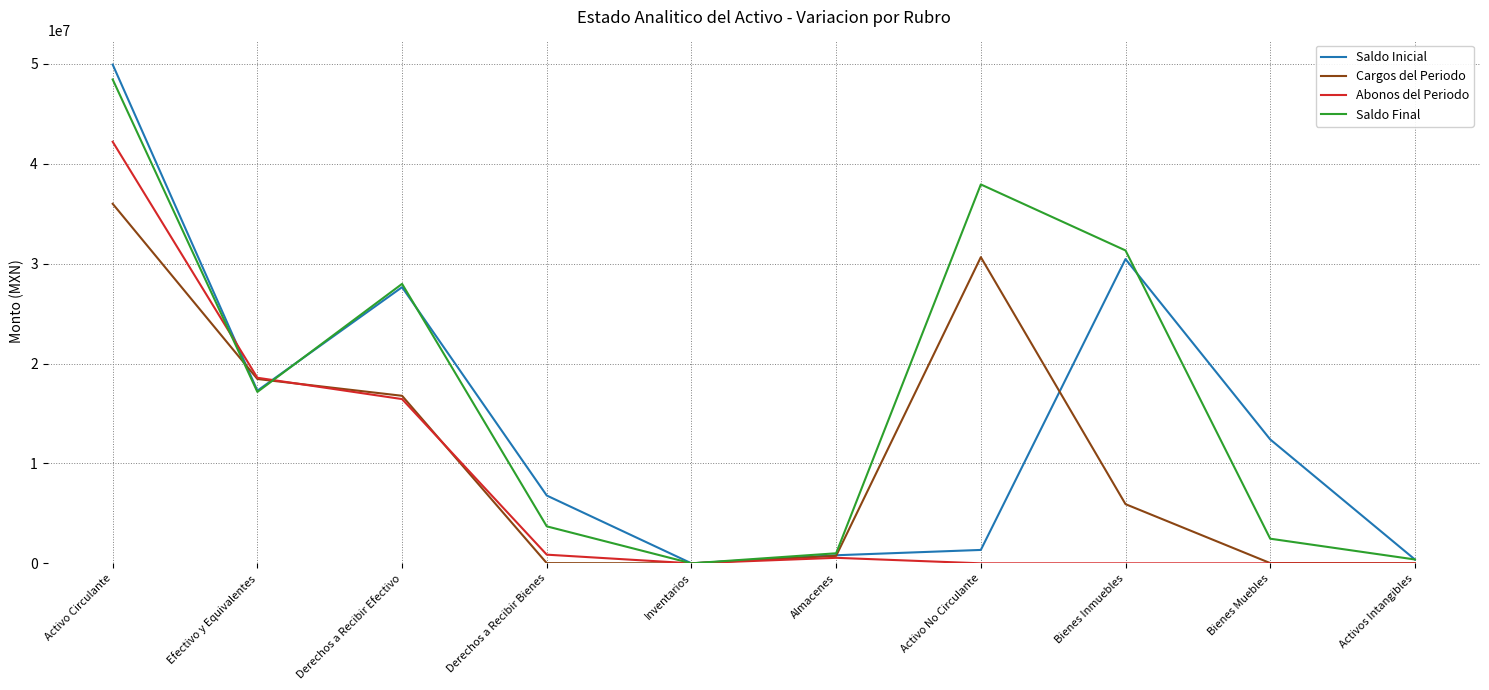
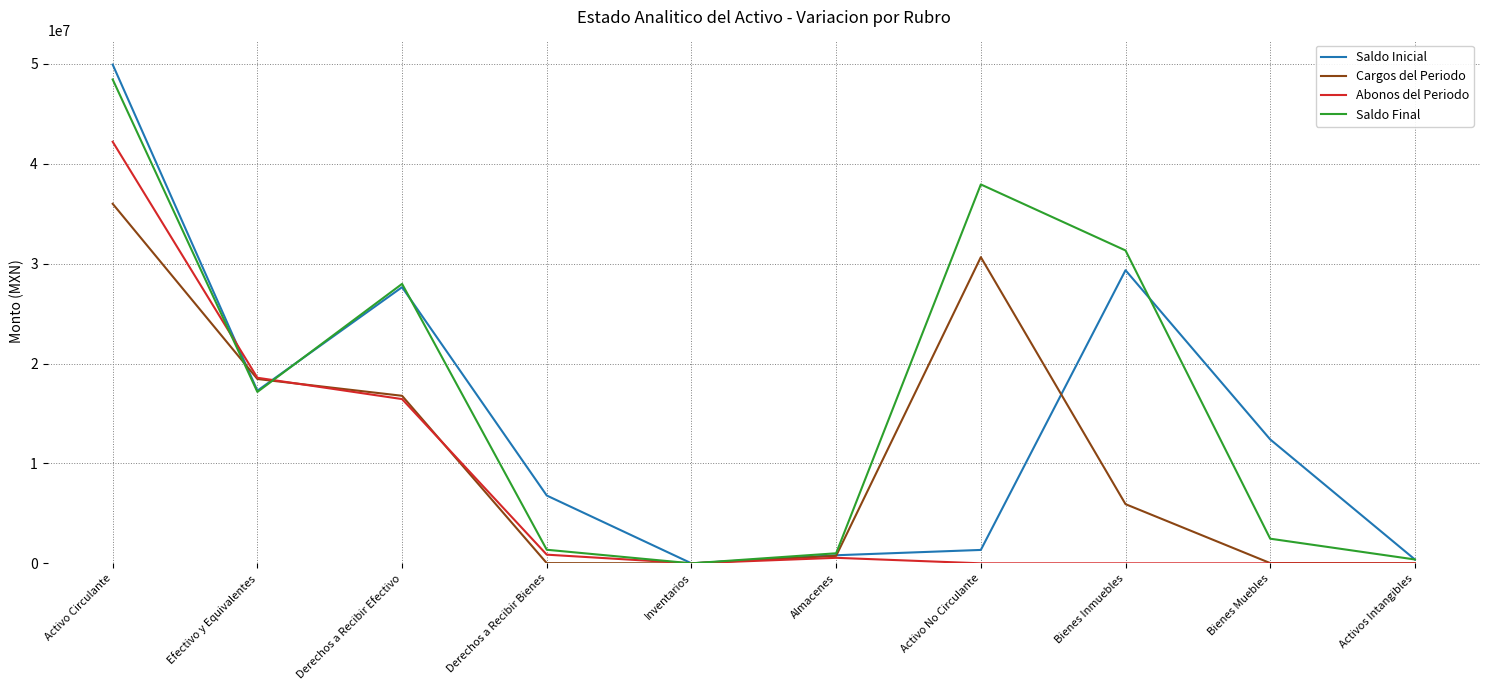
  {
    "Saldo Inicial": {
      "Activo Circulante": 50000000,
      "Derechos a Recibir Efectivo": 28000000,
      "Derechos a Recibir Bienes": 7000000,
      "Activo No Circulante": 1000000,
-     "Bienes Inmuebles": 30000000,
+     "Bienes Inmuebles": 29000000,
      "Bienes Muebles": 12000000
    },
    "Cargos del Periodo": {
      "Activo Circulante": 36000000,
      "Derechos a Recibir Efectivo": 17000000,
      "Derechos a Recibir Bienes": 0,
      "Activo No Circulante": 31000000,
      "Bienes Inmuebles": 6000000
    },
    "Abonos del Periodo": {
      "Activo Circulante": 42000000,
      "Derechos a Recibir Efectivo": 16000000,
      "Derechos a Recibir Bienes": 1000000,
      "Activo No Circulante": 0,
      "Bienes Inmuebles": 0
    },
    "Saldo Final": {
      "Activo Circulante": 48000000,
      "Derechos a Recibir Efectivo": 28000000,
-     "Derechos a Recibir Bienes": 4000000,
+     "Derechos a Recibir Bienes": 1000000,
      "Activo No Circulante": 38000000,
      "Bienes Inmuebles": 31000000,
      "Bienes Muebles": 2000000
    }
  }
